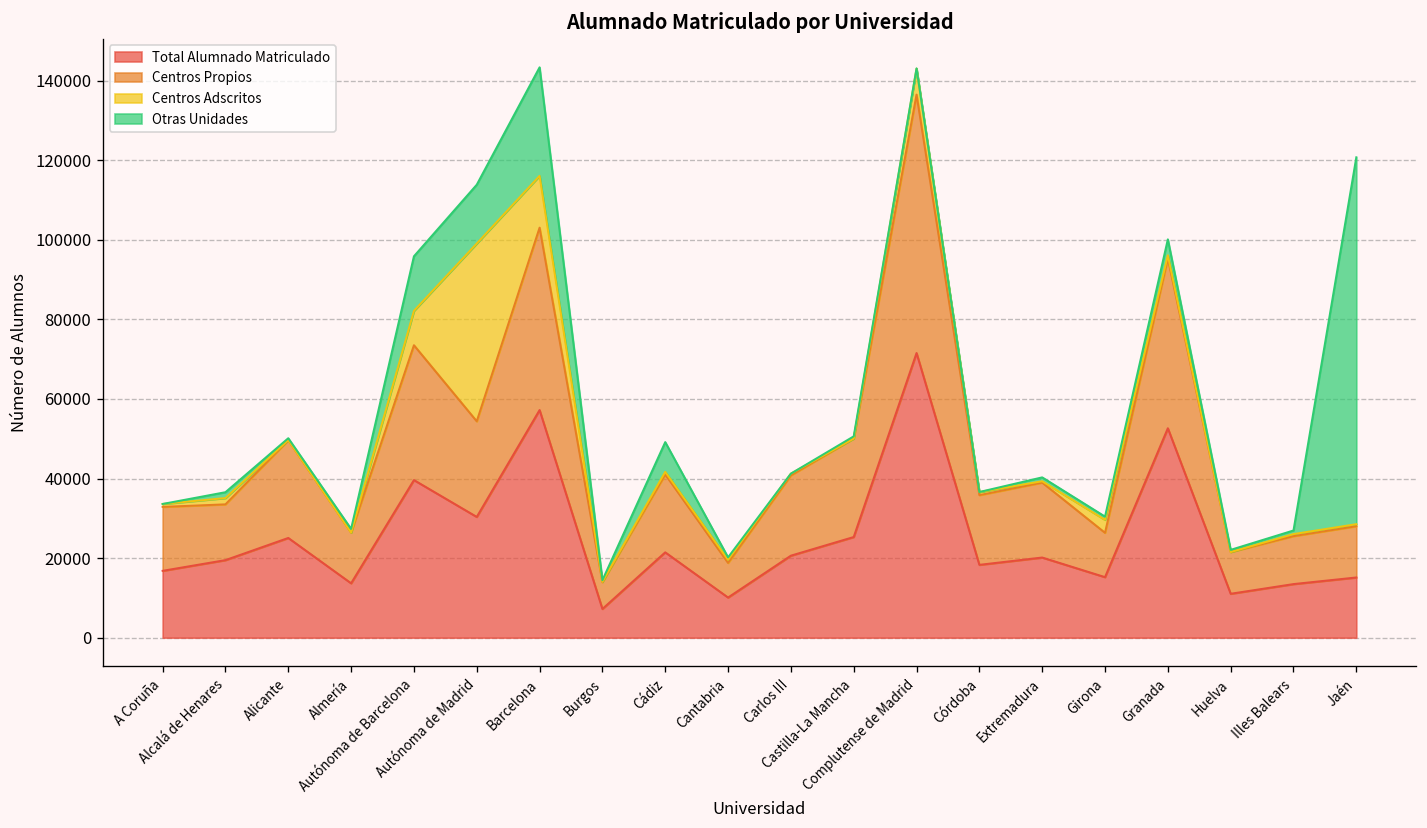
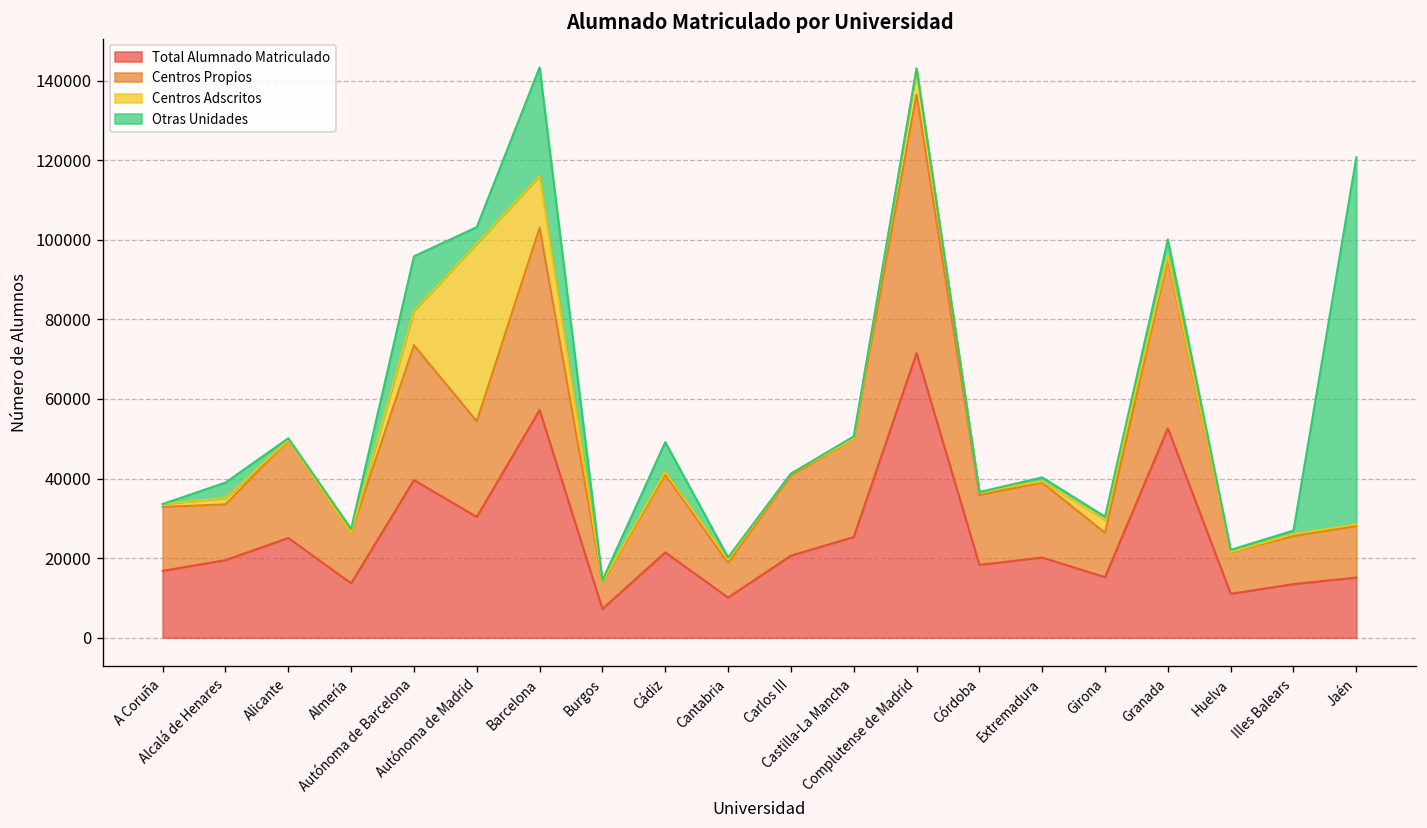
  {
    "Centros Adscritos": {
      "Alcalá de Henares": 2000,
      "Autónoma de Barcelona": 9000,
      "Autónoma de Madrid": 45000,
      "Barcelona": 13000,
      "Girona": 3000,
      "Granada": 1000
    },
    "Otras Unidades": {
-     "Alcalá de Henares": 1000,
+     "Alcalá de Henares": 4000,
      "Almería": 1000,
      "Autónoma de Barcelona": 14000,
-     "Autónoma de Madrid": 15000,
+     "Autónoma de Madrid": 4000,
      "Barcelona": 27000,
      "Cádiz": 7000,
      "Extremadura": 1000,
      "Girona": 1000,
      "Granada": 4000,
      "Illes Balears": 1000,
      "Jaén": 92000
    }
  }
